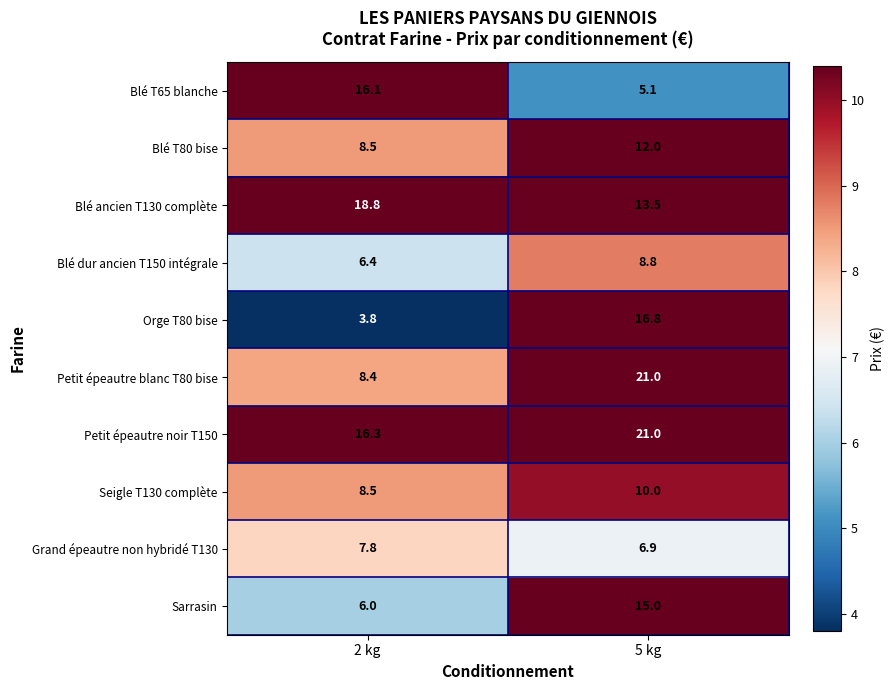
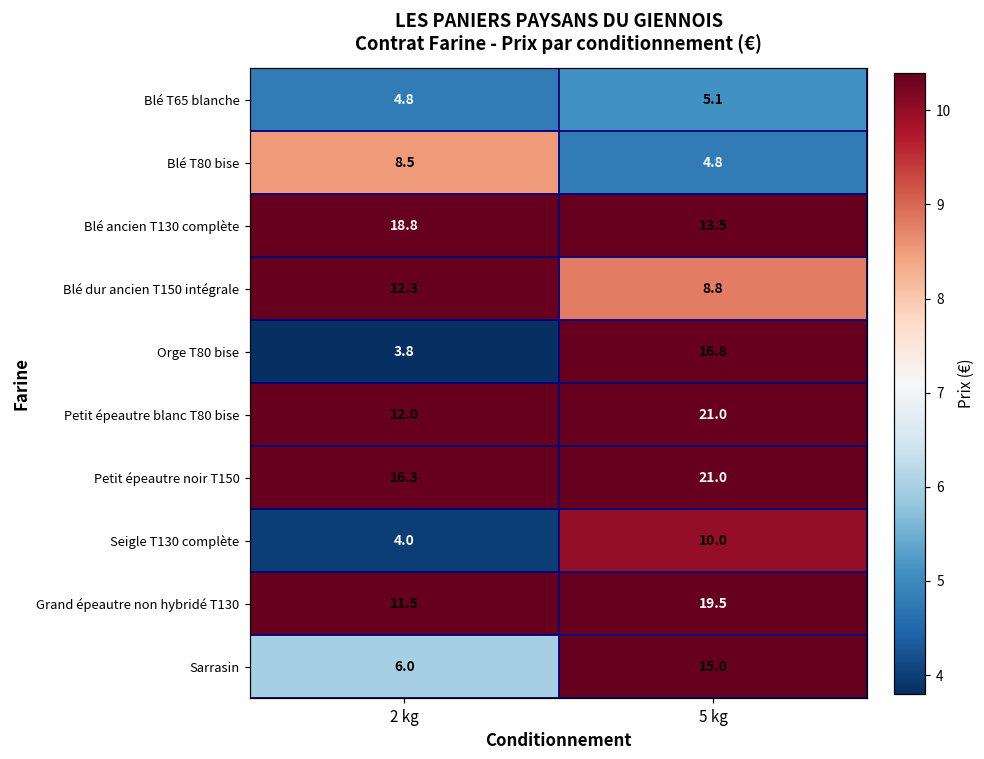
  {
    "Blé T65 blanche": {
-     "2 kg": 16.1,
+     "2 kg": 4.8,
      "5 kg": 5.1
    },
    "Blé T80 bise": {
      "2 kg": 8.5,
-     "5 kg": 12.0
+     "5 kg": 4.8
    },
    "Blé ancien T130 complète": {
      "2 kg": 18.8,
      "5 kg": 13.5
    },
    "Blé dur ancien T150 intégrale": {
-     "2 kg": 6.4,
+     "2 kg": 12.3,
      "5 kg": 8.8
    },
    "Orge T80 bise": {
      "2 kg": 3.8,
      "5 kg": 16.8
    },
    "Petit épeautre blanc T80 bise": {
-     "2 kg": 8.4,
+     "2 kg": 12.0,
      "5 kg": 21.0
    },
    "Petit épeautre noir T150": {
      "2 kg": 16.3,
      "5 kg": 21.0
    },
    "Seigle T130 complète": {
-     "2 kg": 8.5,
+     "2 kg": 4.0,
      "5 kg": 10.0
    },
    "Grand épeautre non hybridé T130": {
-     "2 kg": 7.8,
-     "5 kg": 6.9
+     "2 kg": 11.5,
+     "5 kg": 19.5
    },
    "Sarrasin": {
      "2 kg": 6.0,
      "5 kg": 15.0
    }
  }
